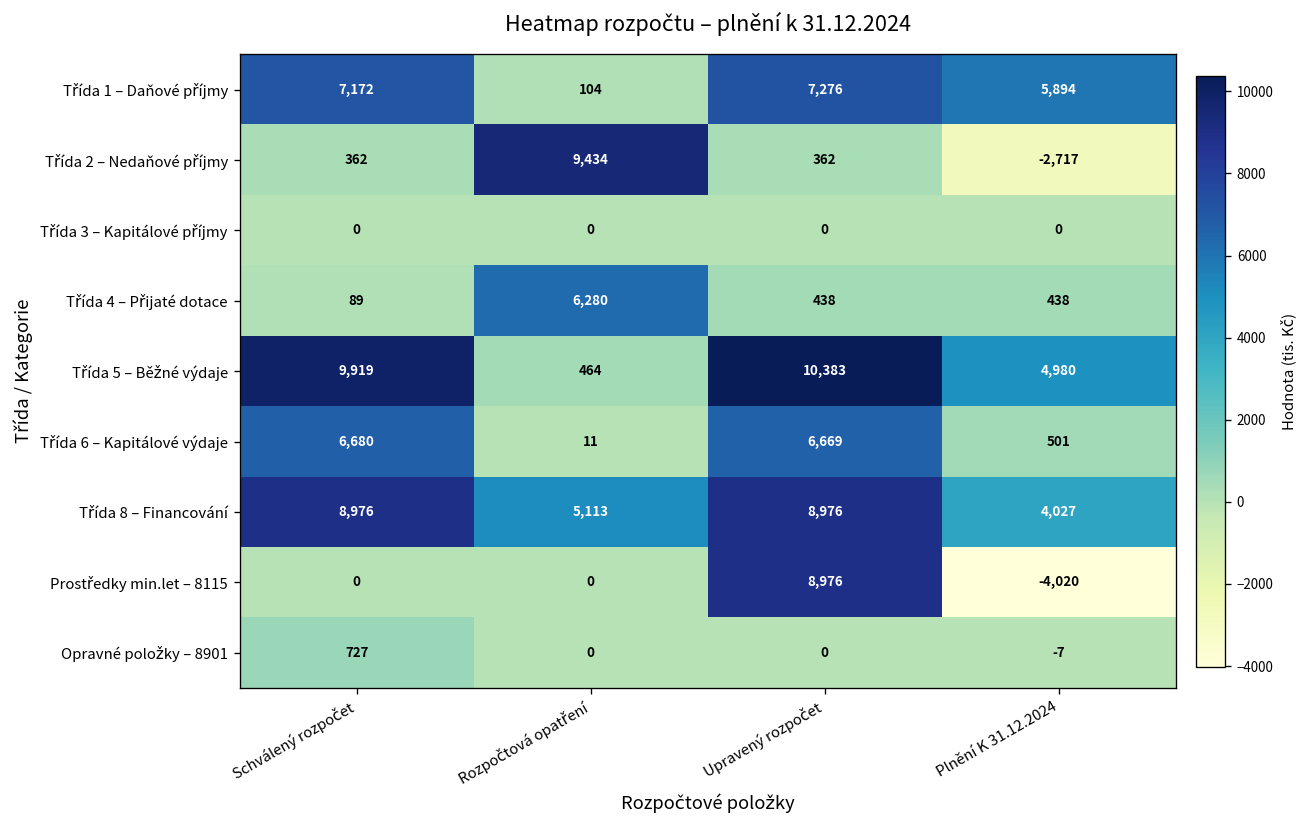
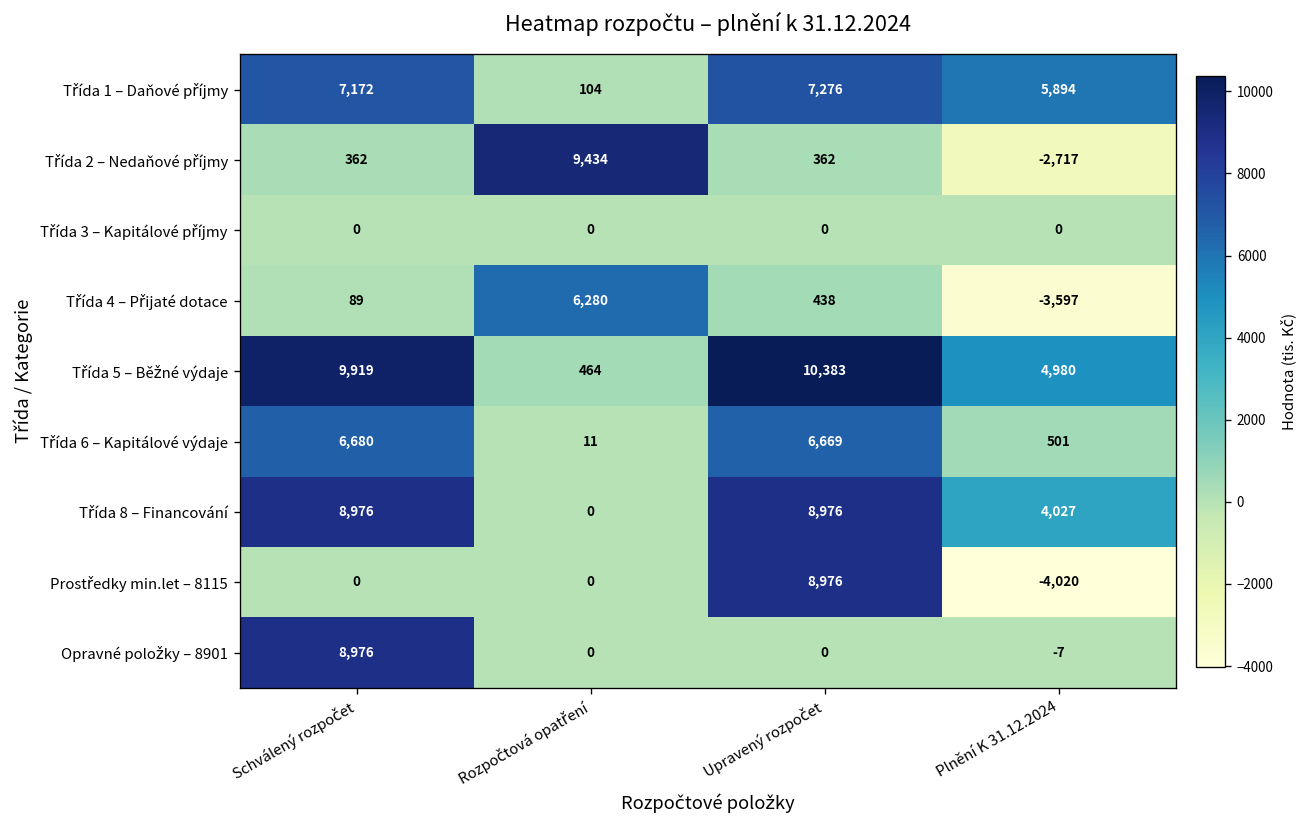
  {
    "Třída 1 – Daňové příjmy": {
      "Schválený rozpočet": "7,172",
      "Rozpočtová opatření": "104",
      "Upravený rozpočet": "7,276",
      "Plnění K 31.12.2024": "5,894"
    },
    "Třída 2 – Nedaňové příjmy": {
      "Schválený rozpočet": "362",
      "Rozpočtová opatření": "9,434",
      "Upravený rozpočet": "362",
      "Plnění K 31.12.2024": "-2,717"
    },
    "Třída 3 – Kapitálové příjmy": {
      "Schválený rozpočet": "0",
      "Rozpočtová opatření": "0",
      "Upravený rozpočet": "0",
      "Plnění K 31.12.2024": "0"
    },
    "Třída 4 – Přijaté dotace": {
      "Schválený rozpočet": "89",
      "Rozpočtová opatření": "6,280",
      "Upravený rozpočet": "438",
-     "Plnění K 31.12.2024": "438"
+     "Plnění K 31.12.2024": "-3,597"
    },
    "Třída 5 – Běžné výdaje": {
      "Schválený rozpočet": "9,919",
      "Rozpočtová opatření": "464",
      "Upravený rozpočet": "10,383",
      "Plnění K 31.12.2024": "4,980"
    },
    "Třída 6 – Kapitálové výdaje": {
      "Schválený rozpočet": "6,680",
      "Rozpočtová opatření": "11",
      "Upravený rozpočet": "6,669",
      "Plnění K 31.12.2024": "501"
    },
    "Třída 8 – Financování": {
      "Schválený rozpočet": "8,976",
-     "Rozpočtová opatření": "5,113",
+     "Rozpočtová opatření": "0",
      "Upravený rozpočet": "8,976",
      "Plnění K 31.12.2024": "4,027"
    },
    "Prostředky min.let – 8115": {
      "Schválený rozpočet": "0",
      "Rozpočtová opatření": "0",
      "Upravený rozpočet": "8,976",
      "Plnění K 31.12.2024": "-4,020"
    },
    "Opravné položky – 8901": {
-     "Schválený rozpočet": "727",
+     "Schválený rozpočet": "8,976",
      "Rozpočtová opatření": "0",
      "Upravený rozpočet": "0",
      "Plnění K 31.12.2024": "-7"
    }
  }
